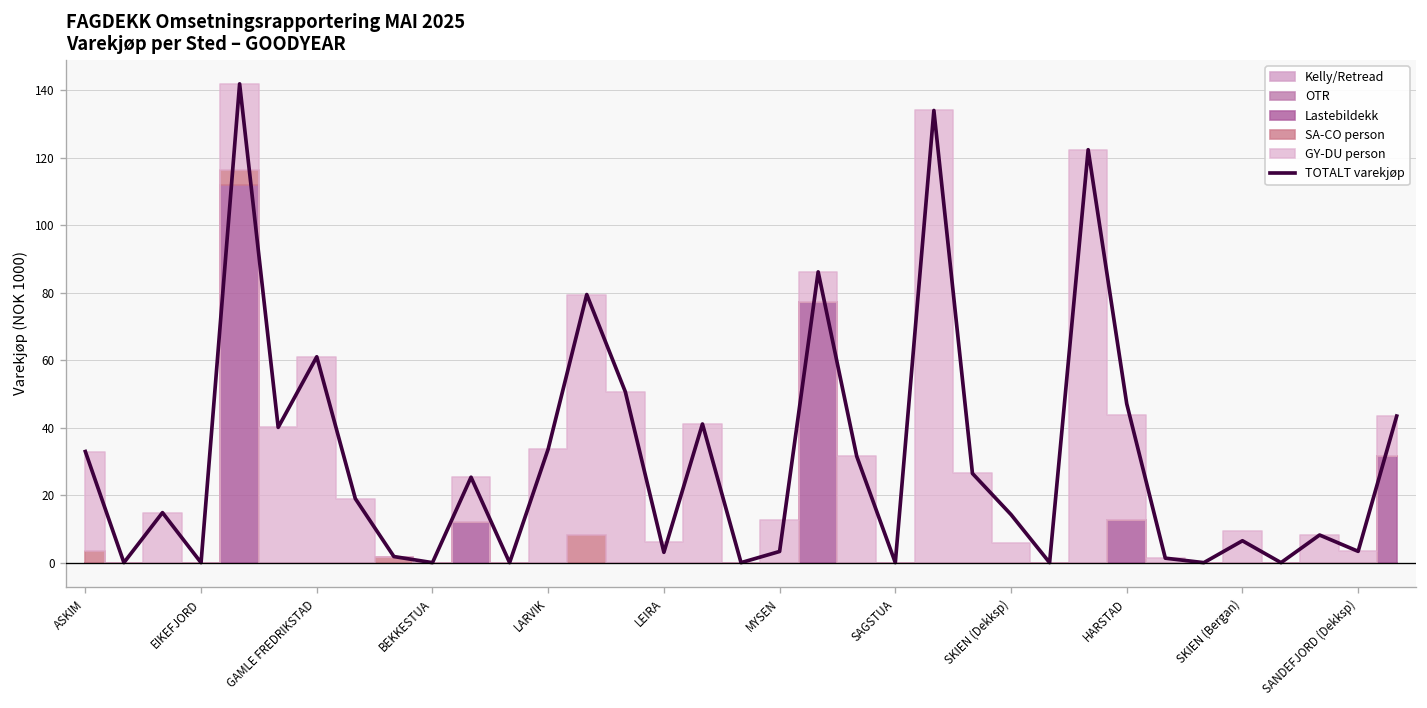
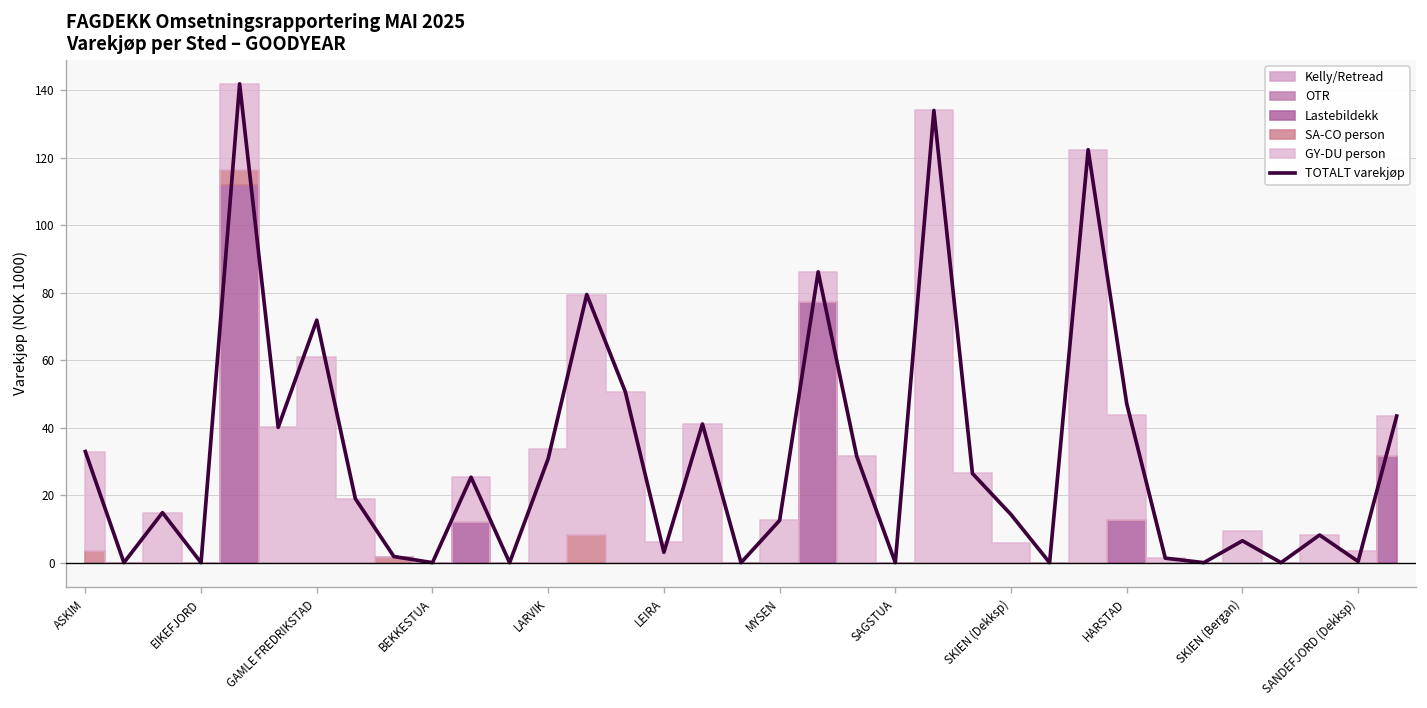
  {
    "TOTALT varekjøp": {
      "EIKEFJORD": 0,
-     "GAMLE FREDRIKSTAD": 61,
+     "GAMLE FREDRIKSTAD": 72,
      "BEKKESTUA": 0,
-     "LARVIK": 34,
+     "LARVIK": 31,
      "LEIRA": 3,
-     "MYSEN": 3,
+     "MYSEN": 13,
      "SAGSTUA": 0,
      "SKIEN (Dekksp)": 14,
      "HARSTAD": 47,
      "SKIEN (Bergan)": 6,
-     "SANDEFJORD (Dekksp)": 3
+     "SANDEFJORD (Dekksp)": 0
    }
  }
